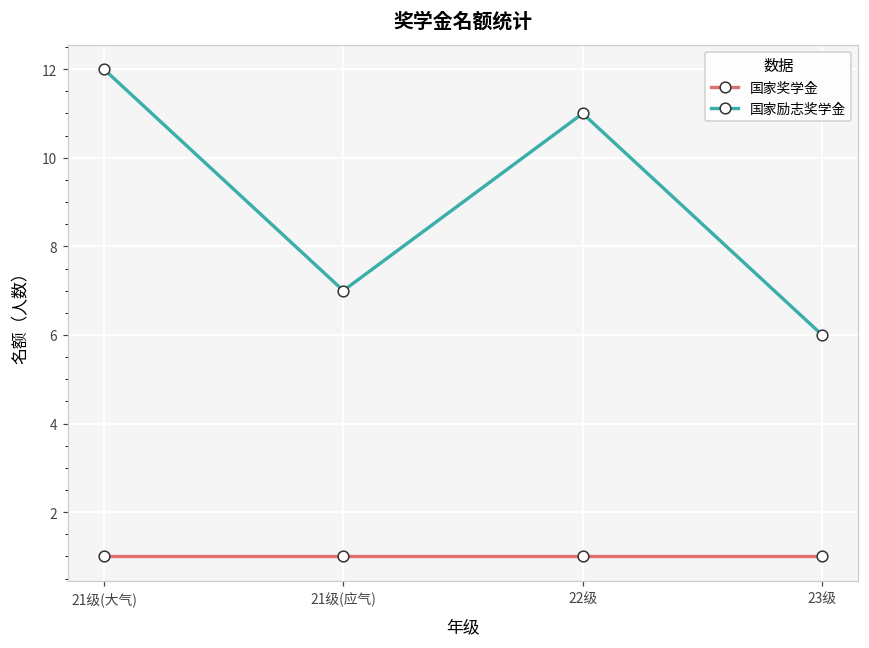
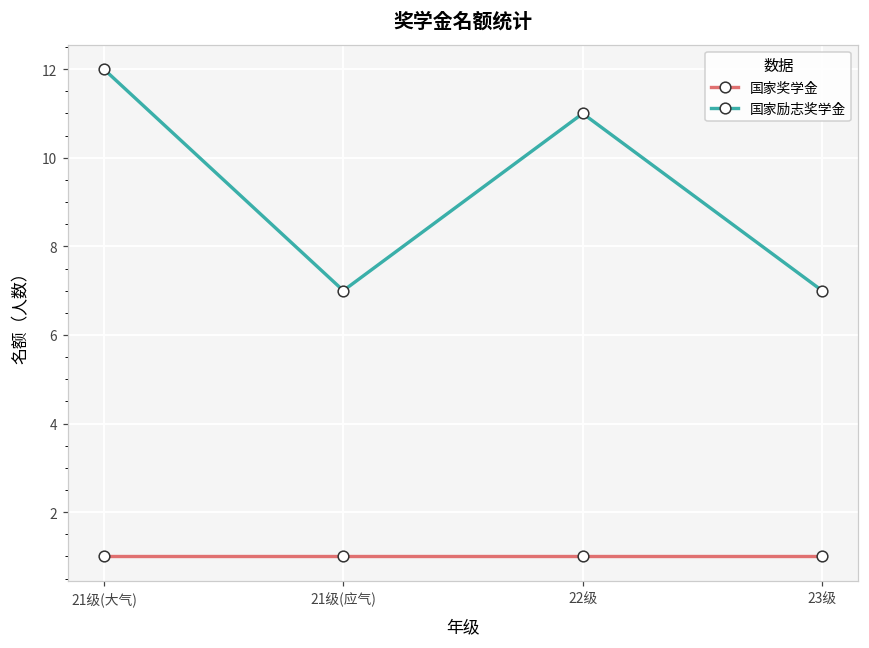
  {
    "国家奖学金": {
      "21级(大气)": 1,
      "21级(应气)": 1,
      "22级": 1,
      "23级": 1
    },
    "国家励志奖学金": {
      "21级(大气)": 12,
      "21级(应气)": 7,
      "22级": 11,
-     "23级": 6
+     "23级": 7
    }
  }
